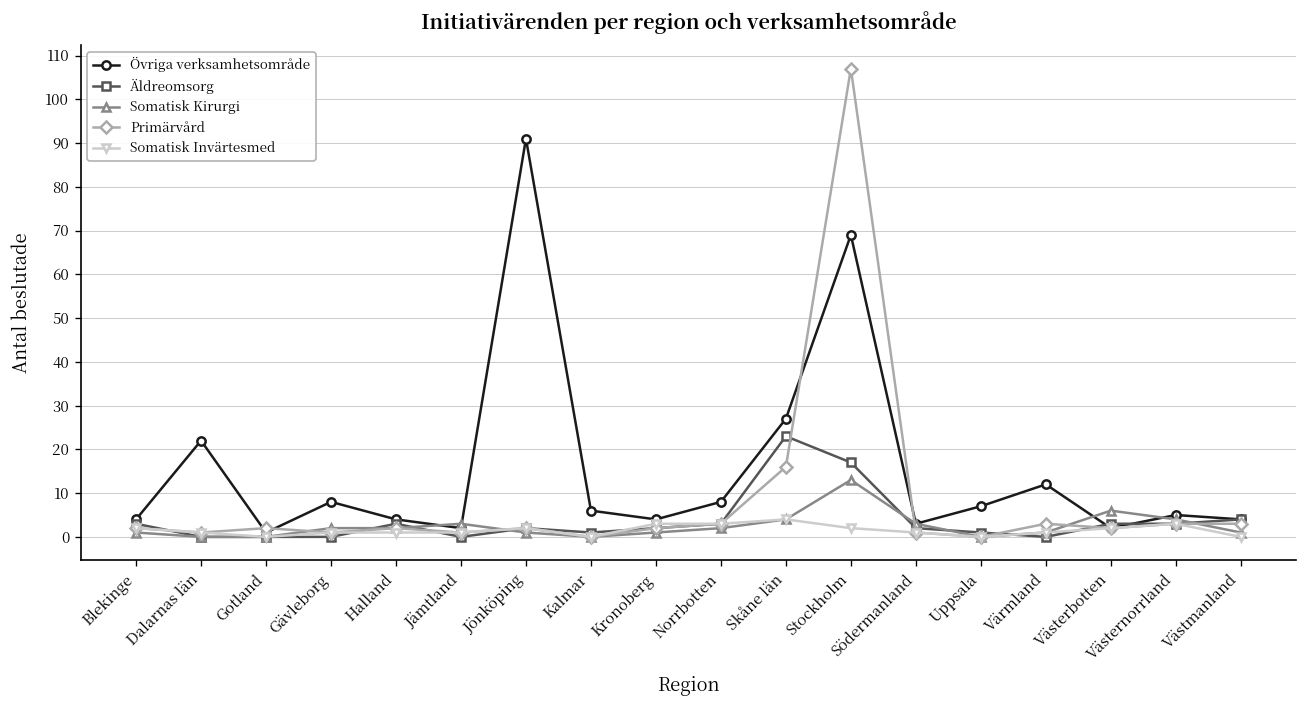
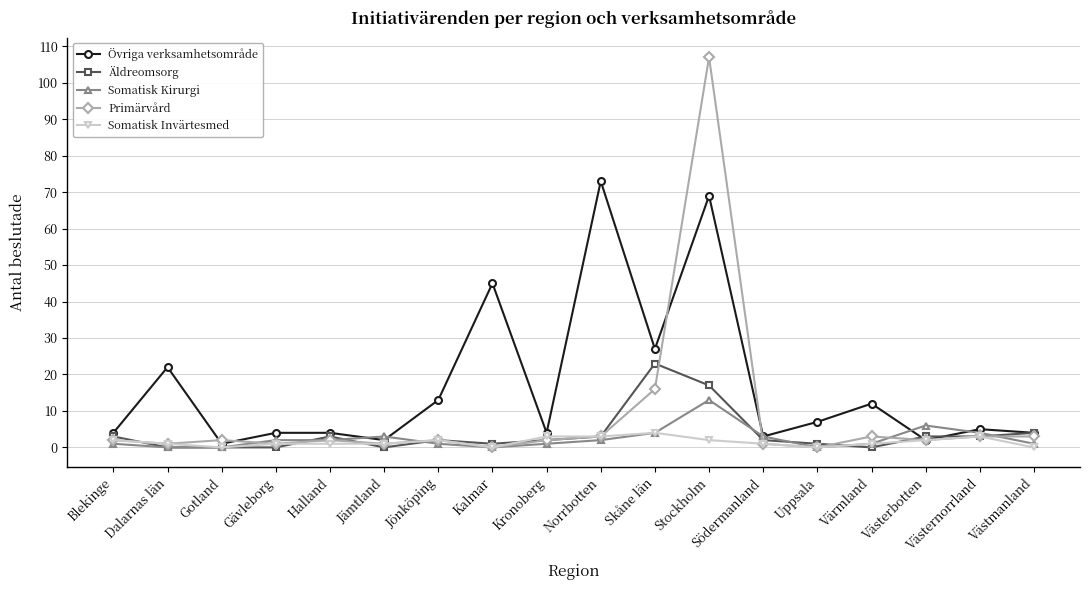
  {
    "Övriga verksamhetsområde": {
      "Blekinge": 4,
      "Dalarnas län": 22,
      "Gotland": 1,
-     "Gävleborg": 8,
+     "Gävleborg": 4,
      "Halland": 4,
      "Jämtland": 2,
-     "Jönköping": 91,
-     "Kalmar": 6,
+     "Jönköping": 13,
+     "Kalmar": 45,
      "Kronoberg": 4,
-     "Norrbotten": 8,
+     "Norrbotten": 73,
      "Skåne län": 27,
      "Stockholm": 69,
      "Uppsala": 7,
      "Värmland": 12,
      "Västernorrland": 5
    },
    "Äldreomsorg": {
      "Blekinge": 3,
      "Gävleborg": 0,
      "Halland": 3,
      "Jämtland": 0,
      "Kalmar": 1,
      "Skåne län": 23,
      "Stockholm": 17,
      "Södermanland": 2,
      "Uppsala": 1,
      "Värmland": 0,
      "Västerbotten": 3
    }
  }
